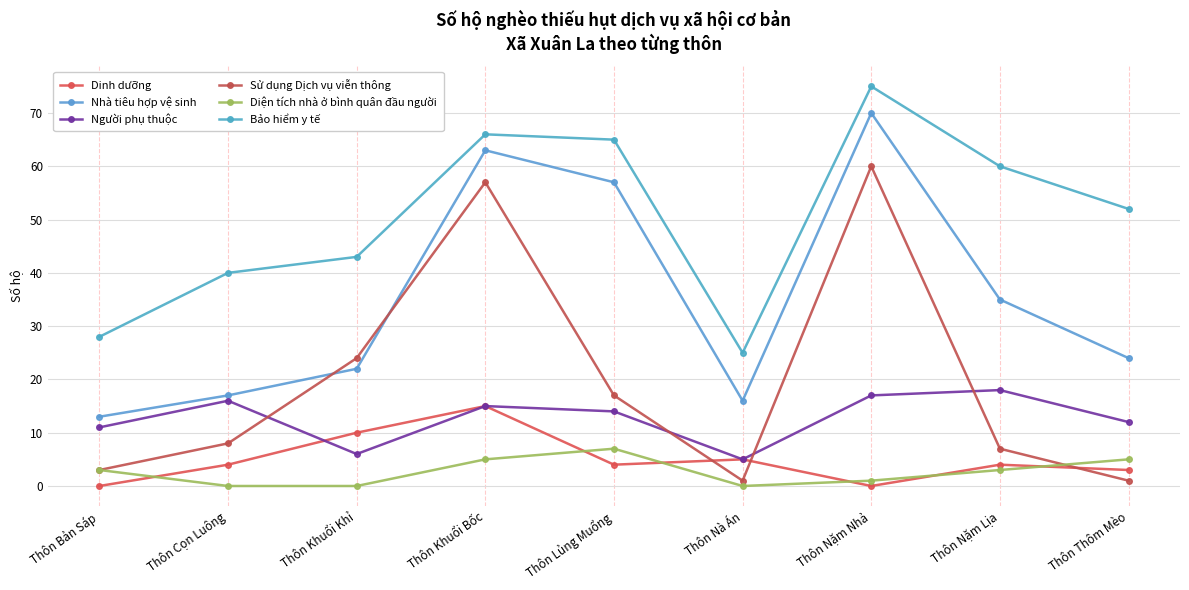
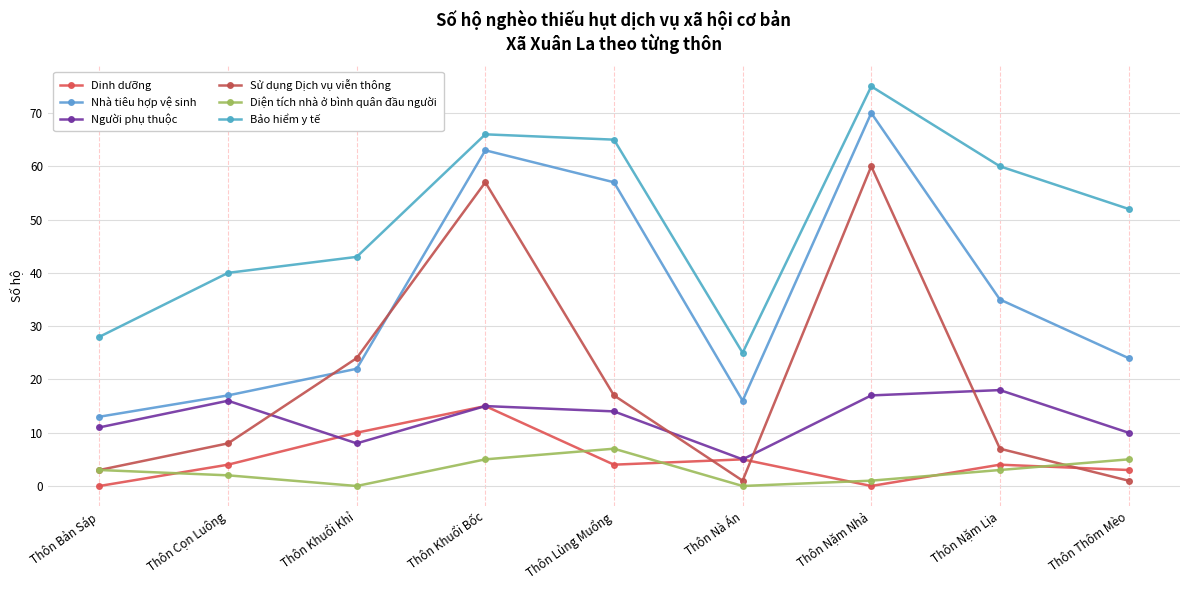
  {
    "Người phụ thuộc": {
      "Thôn Bản Sáp": 11,
      "Thôn Cọn Luông": 16,
-     "Thôn Khuổi Khỉ": 6,
+     "Thôn Khuổi Khỉ": 8,
      "Thôn Lủng Muổng": 14,
      "Thôn Nặm Nhả": 17,
      "Thôn Nặm Lịa": 18,
-     "Thôn Thôm Mèo": 12
+     "Thôn Thôm Mèo": 10
    },
    "Diện tích nhà ở bình quân đầu người": {
-     "Thôn Cọn Luông": 0,
+     "Thôn Cọn Luông": 2,
      "Thôn Khuổi Khỉ": 0,
      "Thôn Khuổi Bốc": 5,
      "Thôn Lủng Muổng": 7,
      "Thôn Nà Án": 0,
      "Thôn Nặm Nhả": 1,
      "Thôn Nặm Lịa": 3,
      "Thôn Thôm Mèo": 5
    }
  }
